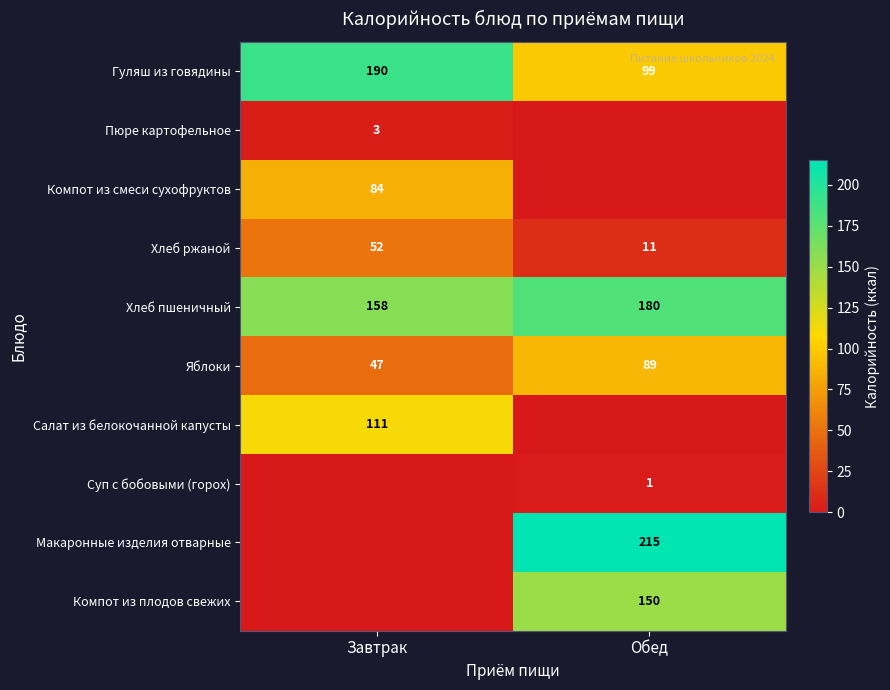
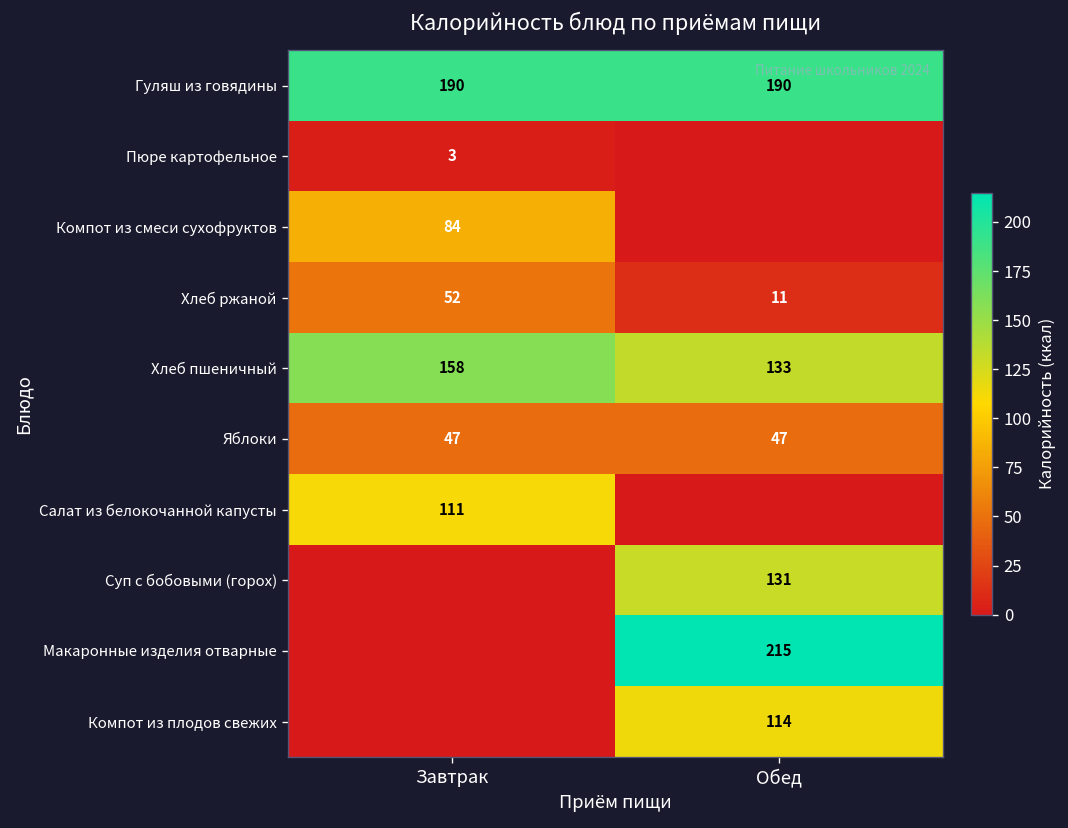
  {
    "Гуляш из говядины": {
      "Завтрак": 190,
-     "Обед": 99
+     "Обед": 190
    },
    "Пюре картофельное": {
      "Завтрак": 3
    },
    "Компот из смеси сухофруктов": {
      "Завтрак": 84
    },
    "Хлеб ржаной": {
      "Завтрак": 52,
      "Обед": 11
    },
    "Хлеб пшеничный": {
      "Завтрак": 158,
-     "Обед": 180
+     "Обед": 133
    },
    "Яблоки": {
      "Завтрак": 47,
-     "Обед": 89
+     "Обед": 47
    },
    "Салат из белокочанной капусты": {
      "Завтрак": 111
    },
    "Суп с бобовыми (горох)": {
-     "Обед": 1
+     "Обед": 131
    },
    "Макаронные изделия отварные": {
      "Обед": 215
    },
    "Компот из плодов свежих": {
-     "Обед": 150
+     "Обед": 114
    }
  }
